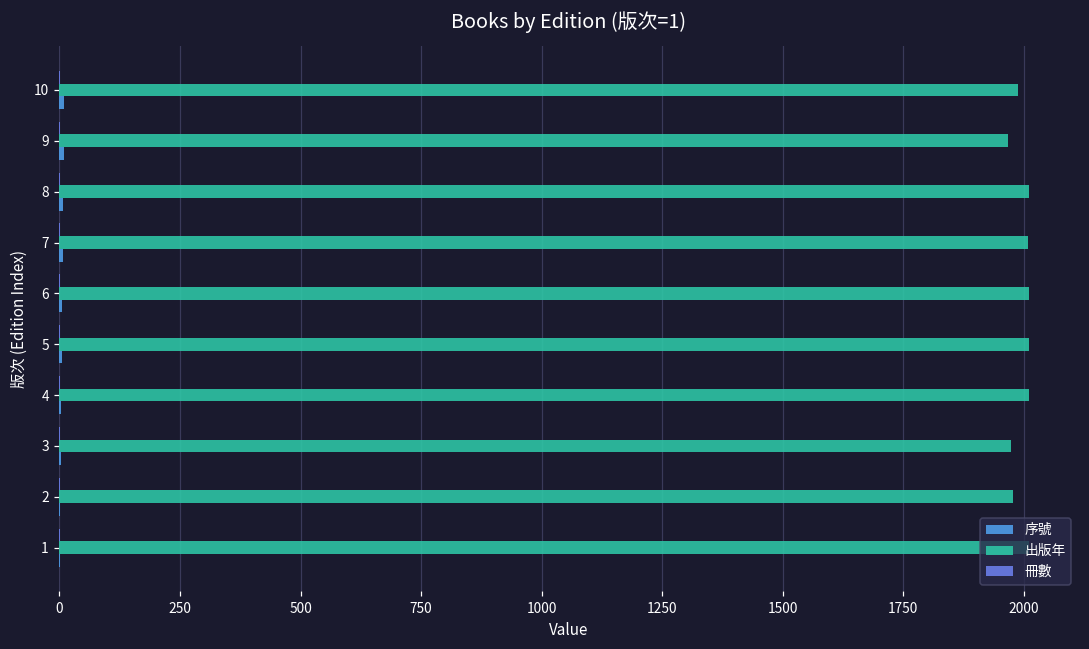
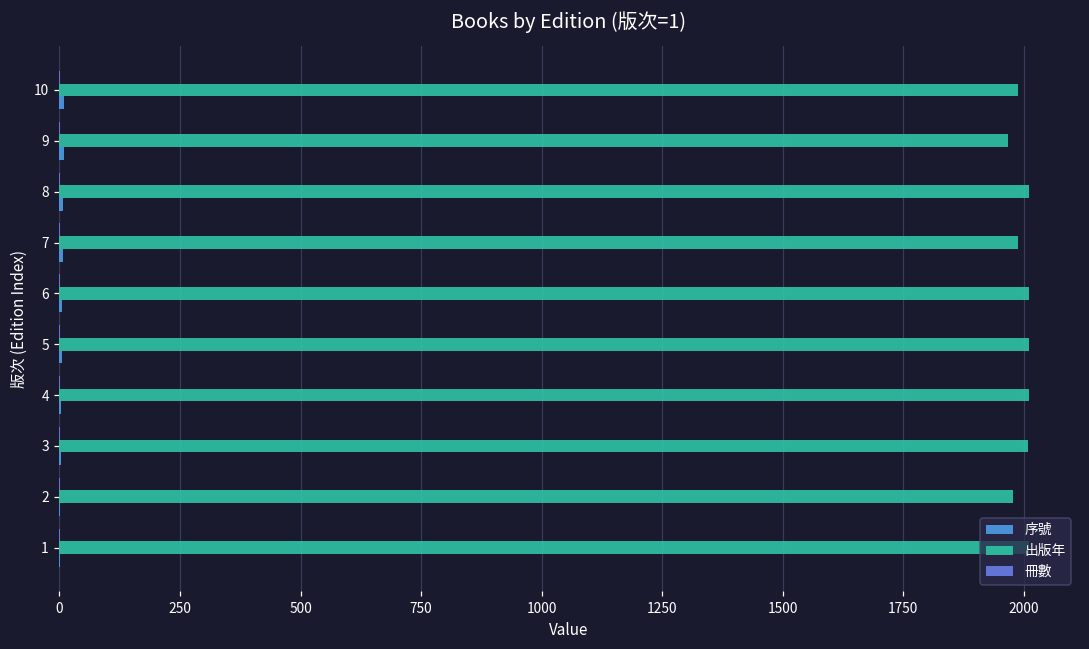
  {
    "出版年": {
      "10": 1990,
      "9": 1970,
      "8": 2010,
-     "7": 2010,
+     "7": 1990,
      "6": 2010,
      "5": 2010,
      "4": 2010,
-     "3": 1970,
+     "3": 2010,
      "2": 1980
    }
  }
